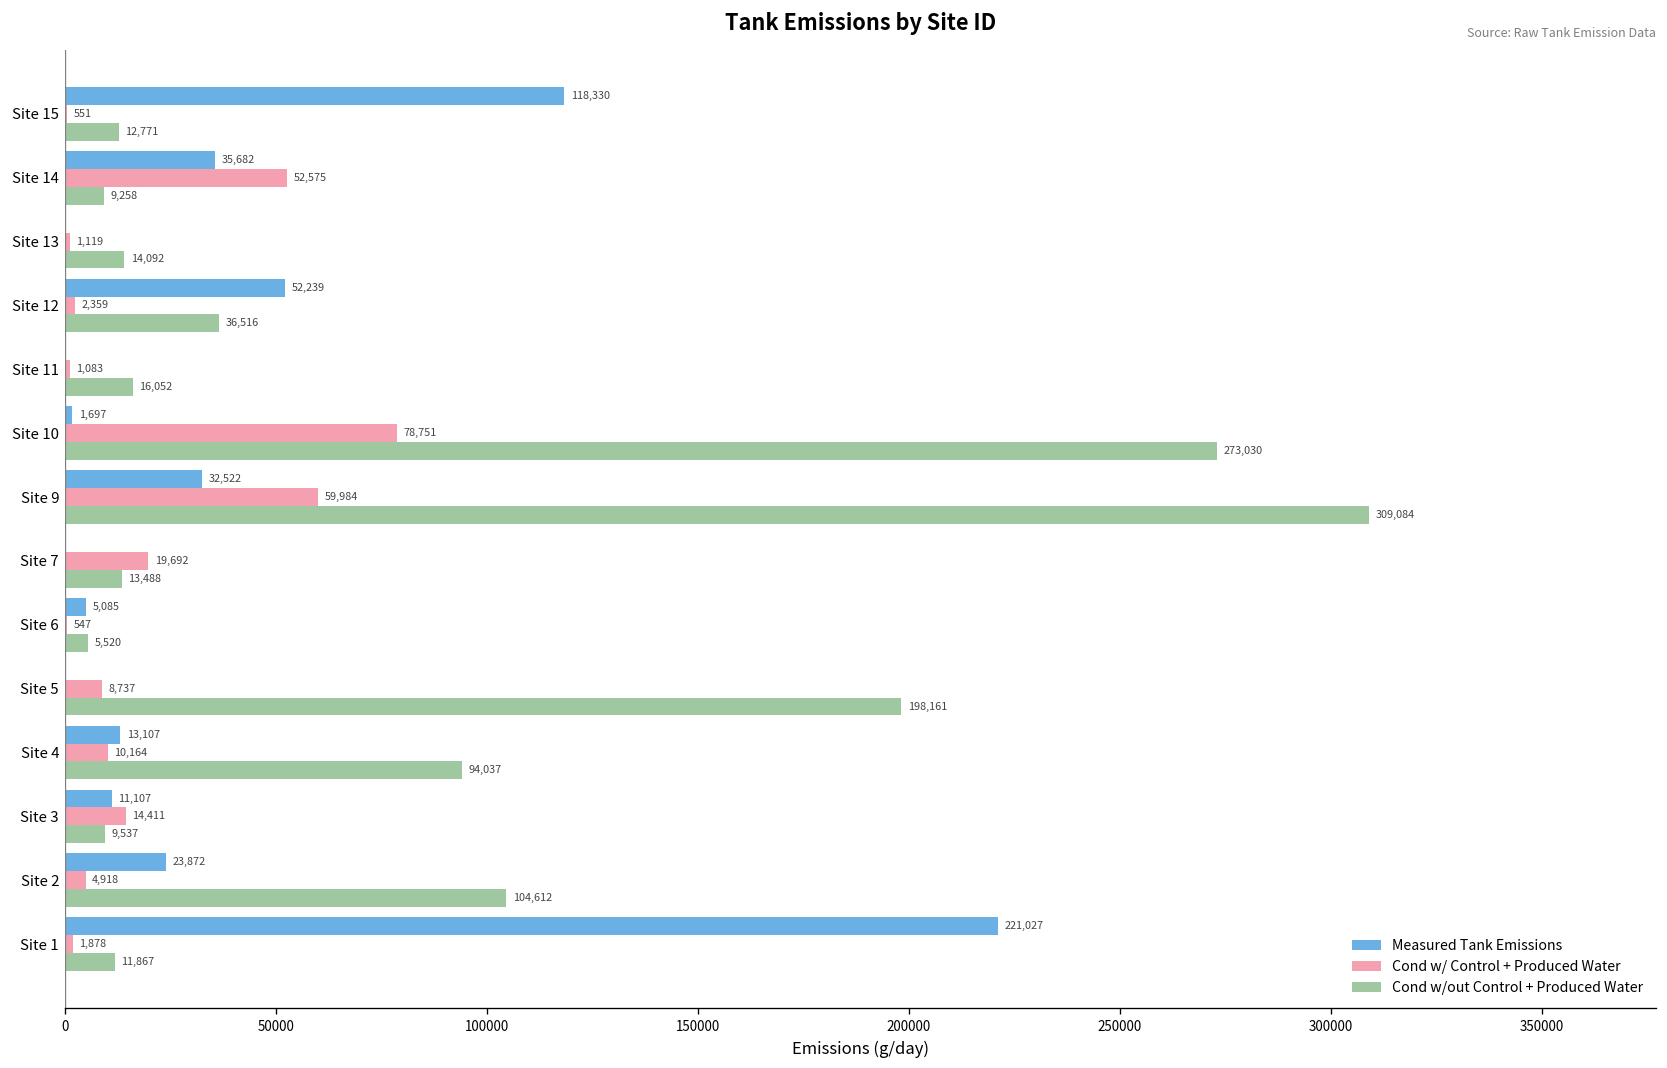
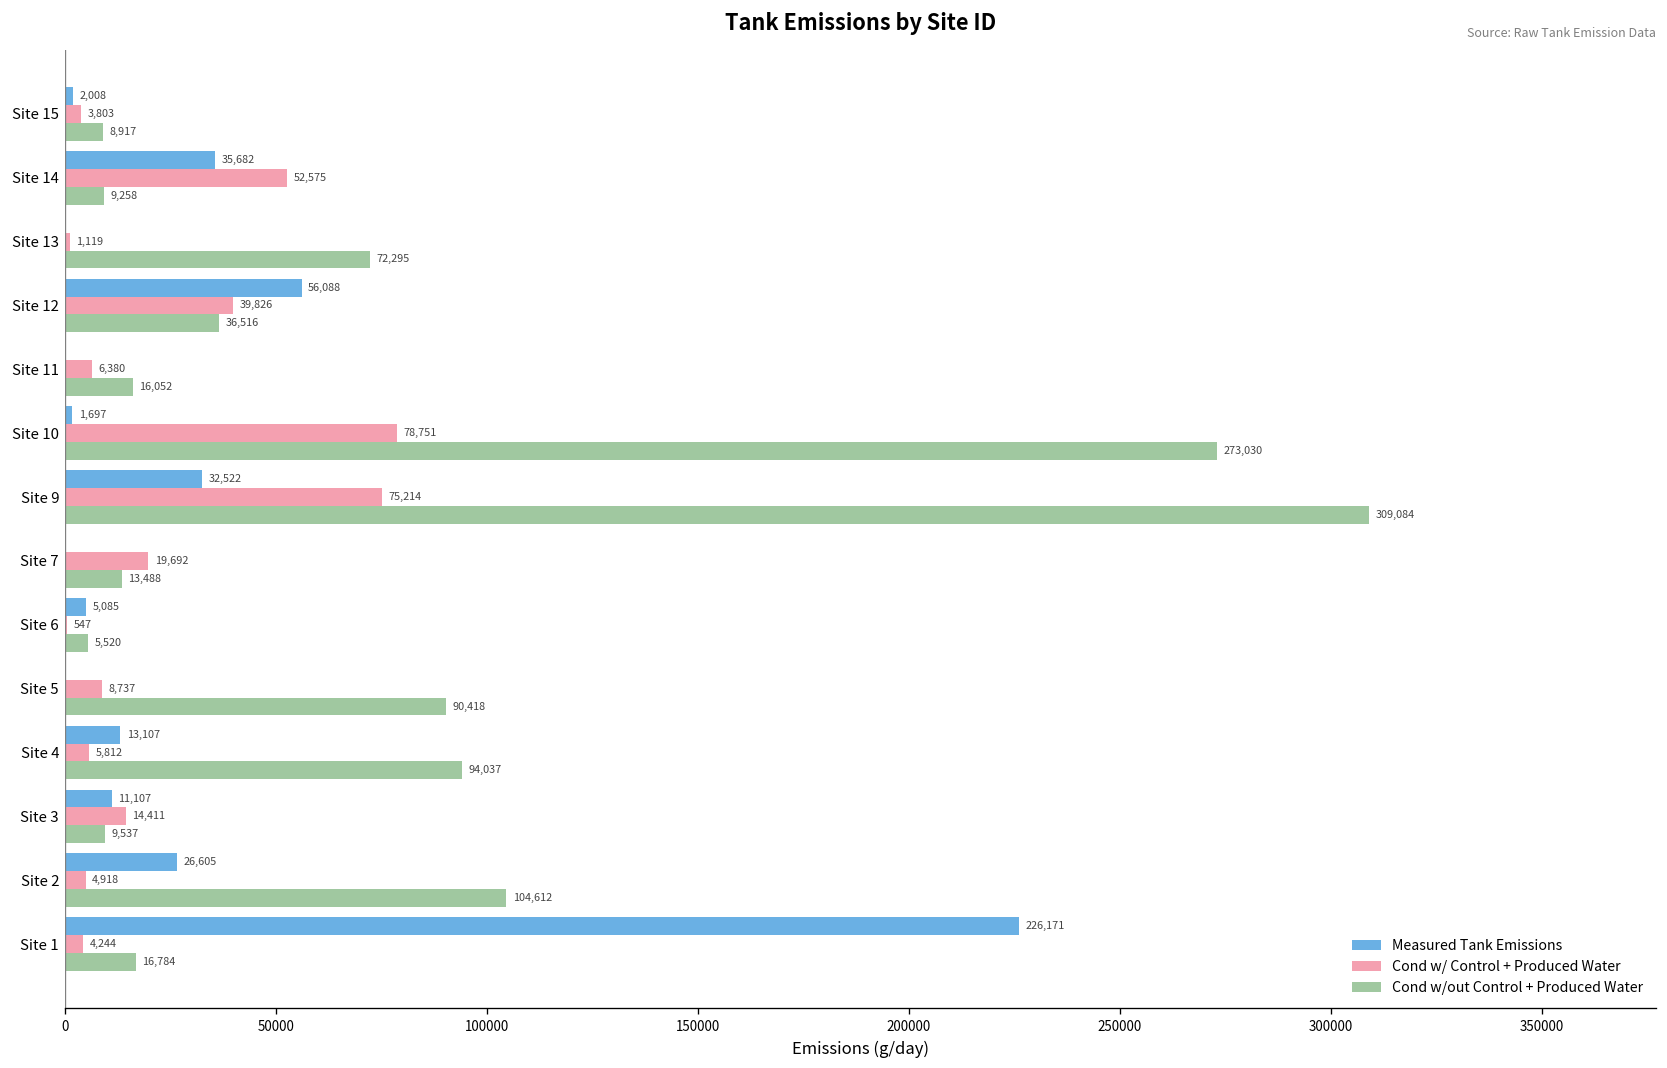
  {
    "Measured Tank Emissions": {
-     "Site 15": "118,330",
+     "Site 15": "2,008",
      "Site 14": "35,682",
-     "Site 12": "52,239",
+     "Site 12": "56,088",
      "Site 10": "1,697",
      "Site 9": "32,522",
      "Site 6": "5,085",
      "Site 4": "13,107",
      "Site 3": "11,107",
-     "Site 2": "23,872",
-     "Site 1": "221,027"
+     "Site 2": "26,605",
+     "Site 1": "226,171"
    },
    "Cond w/ Control + Produced Water": {
-     "Site 15": "551",
+     "Site 15": "3,803",
      "Site 14": "52,575",
      "Site 13": "1,119",
-     "Site 12": "2,359",
-     "Site 11": "1,083",
+     "Site 12": "39,826",
+     "Site 11": "6,380",
      "Site 10": "78,751",
-     "Site 9": "59,984",
+     "Site 9": "75,214",
      "Site 7": "19,692",
      "Site 6": "547",
      "Site 5": "8,737",
-     "Site 4": "10,164",
+     "Site 4": "5,812",
      "Site 3": "14,411",
      "Site 2": "4,918",
-     "Site 1": "1,878"
+     "Site 1": "4,244"
    },
    "Cond w/out Control + Produced Water": {
-     "Site 15": "12,771",
+     "Site 15": "8,917",
      "Site 14": "9,258",
-     "Site 13": "14,092",
+     "Site 13": "72,295",
      "Site 12": "36,516",
      "Site 11": "16,052",
      "Site 10": "273,030",
      "Site 9": "309,084",
      "Site 7": "13,488",
      "Site 6": "5,520",
-     "Site 5": "198,161",
+     "Site 5": "90,418",
      "Site 4": "94,037",
      "Site 3": "9,537",
      "Site 2": "104,612",
-     "Site 1": "11,867"
+     "Site 1": "16,784"
    }
  }
